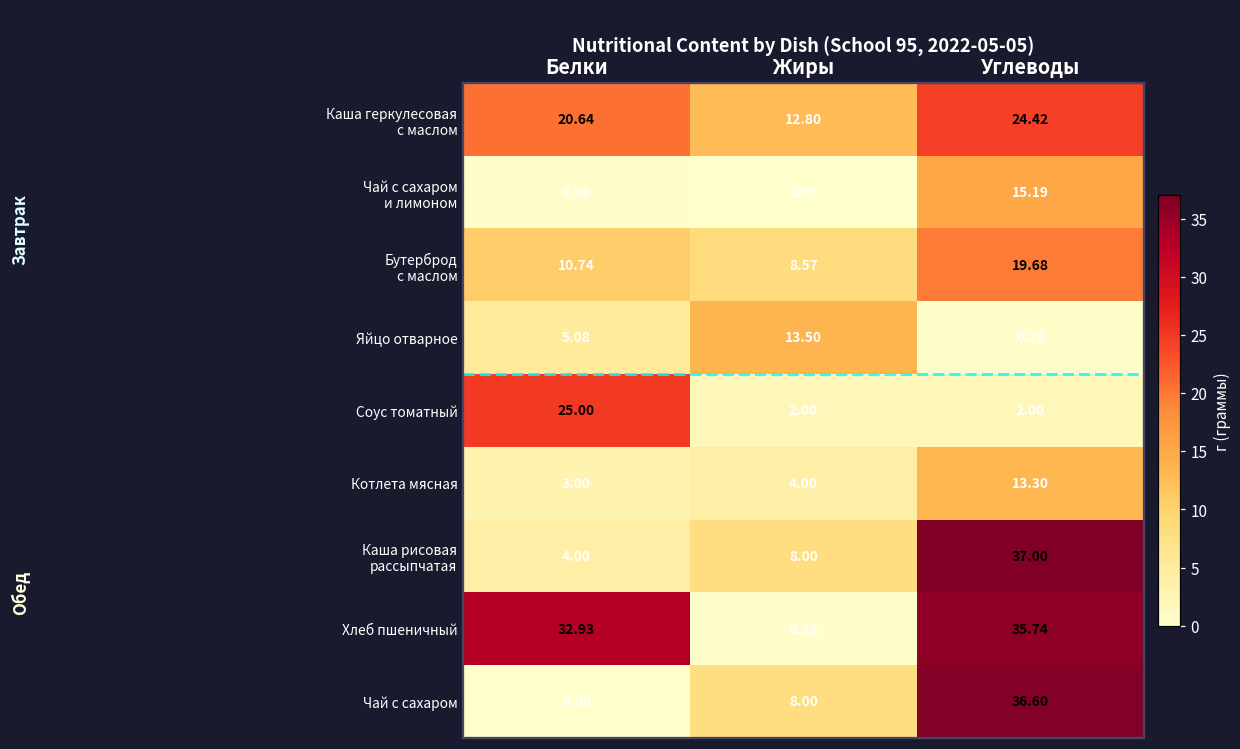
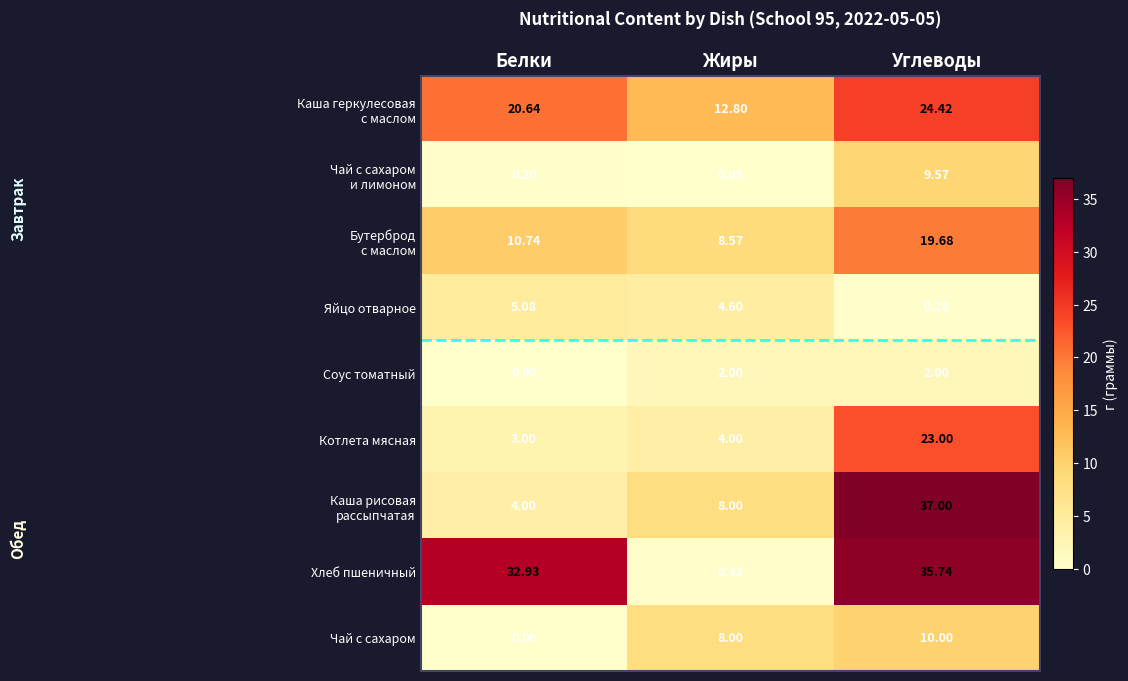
  {
    "Каша геркулесовая с маслом": {
      "Белки": 20.64,
      "Жиры": 12.80,
      "Углеводы": 24.42
    },
    "Чай с сахаром и лимоном": {
      "Белки": 0.20,
      "Жиры": 0.05,
-     "Углеводы": 15.19
+     "Углеводы": 9.57
    },
    "Бутерброд с маслом": {
      "Белки": 10.74,
      "Жиры": 8.57,
      "Углеводы": 19.68
    },
    "Яйцо отварное": {
      "Белки": 5.08,
-     "Жиры": 13.50,
+     "Жиры": 4.60,
      "Углеводы": 0.28
    },
    "Соус томатный": {
-     "Белки": 25.00,
+     "Белки": 0.00,
      "Жиры": 2.00,
      "Углеводы": 2.00
    },
    "Котлета мясная": {
      "Белки": 3.00,
      "Жиры": 4.00,
-     "Углеводы": 13.30
+     "Углеводы": 23.00
    },
    "Каша рисовая рассыпчатая": {
      "Белки": 4.00,
      "Жиры": 8.00,
      "Углеводы": 37.00
    },
    "Хлеб пшеничный": {
      "Белки": 32.93,
      "Жиры": 0.32,
      "Углеводы": 35.74
    },
    "Чай с сахаром": {
      "Белки": 0.00,
      "Жиры": 8.00,
-     "Углеводы": 36.60
+     "Углеводы": 10.00
    }
  }
